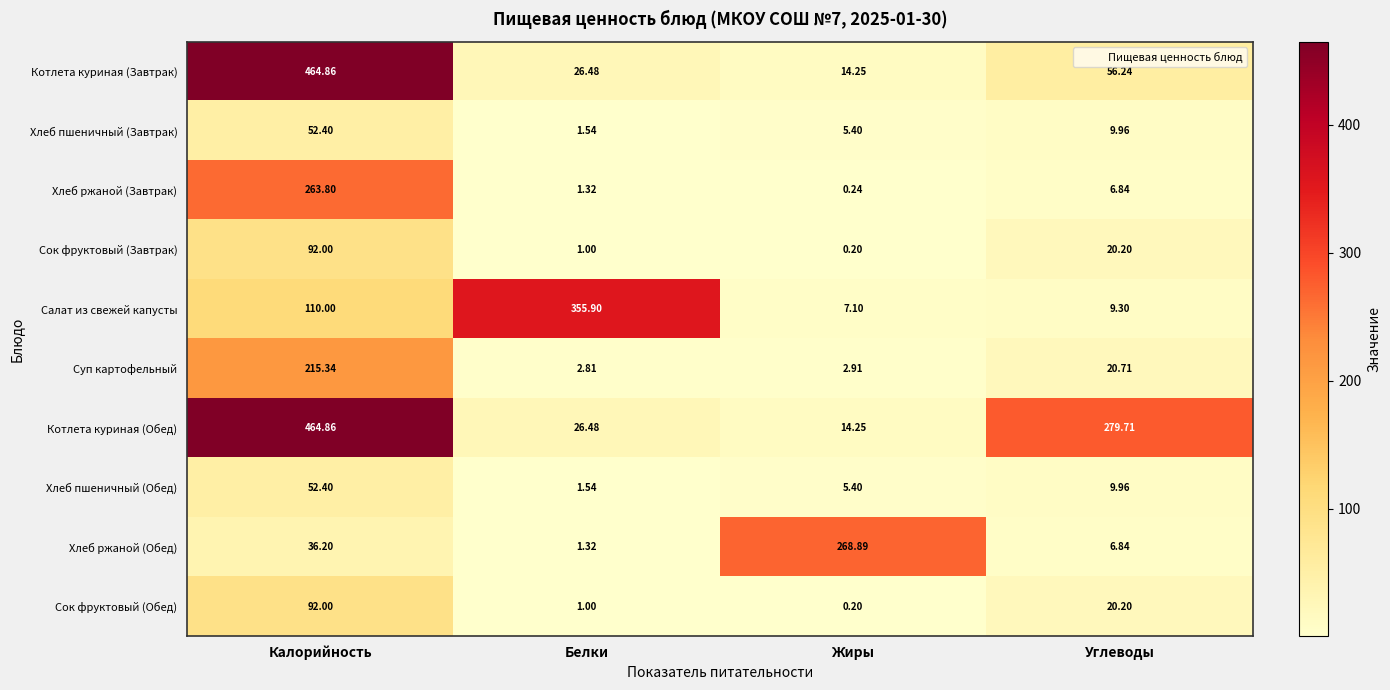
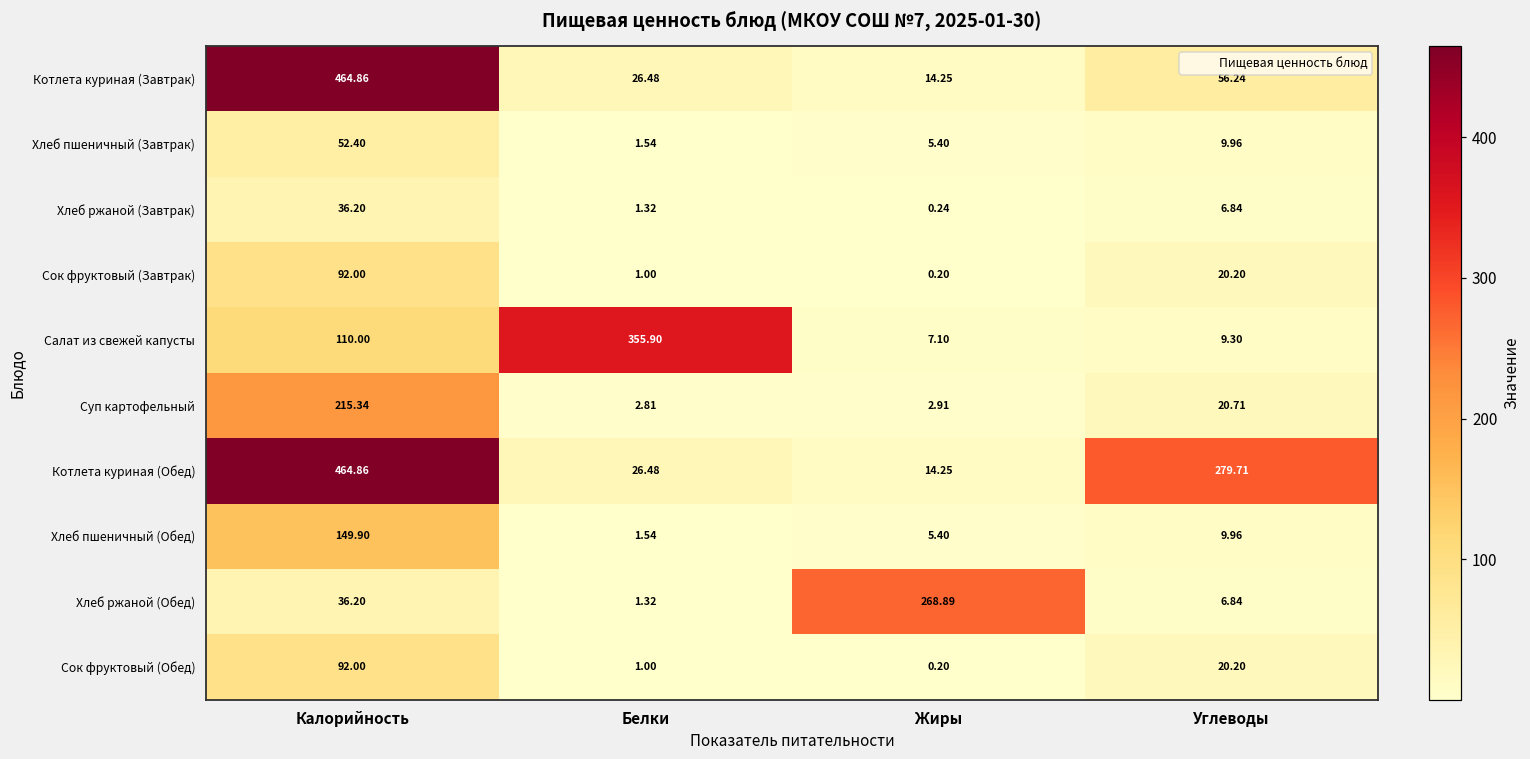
  {
    "Котлета куриная (Завтрак)": {
      "Калорийность": 464.86,
      "Белки": 26.48,
      "Жиры": 14.25
    },
    "Хлеб пшеничный (Завтрак)": {
      "Калорийность": 52.40,
      "Белки": 1.54,
      "Жиры": 5.40,
      "Углеводы": 9.96
    },
    "Хлеб ржаной (Завтрак)": {
-     "Калорийность": 263.80,
+     "Калорийность": 36.20,
      "Белки": 1.32,
      "Жиры": 0.24,
      "Углеводы": 6.84
    },
    "Сок фруктовый (Завтрак)": {
      "Калорийность": 92.00,
      "Белки": 1.00,
      "Жиры": 0.20,
      "Углеводы": 20.20
    },
    "Салат из свежей капусты": {
      "Калорийность": 110.00,
      "Белки": 355.90,
      "Жиры": 7.10,
      "Углеводы": 9.30
    },
    "Суп картофельный": {
      "Калорийность": 215.34,
      "Белки": 2.81,
      "Жиры": 2.91,
      "Углеводы": 20.71
    },
    "Котлета куриная (Обед)": {
      "Калорийность": 464.86,
      "Белки": 26.48,
      "Жиры": 14.25,
      "Углеводы": 279.71
    },
    "Хлеб пшеничный (Обед)": {
-     "Калорийность": 52.40,
+     "Калорийность": 149.90,
      "Белки": 1.54,
      "Жиры": 5.40,
      "Углеводы": 9.96
    },
    "Хлеб ржаной (Обед)": {
      "Калорийность": 36.20,
      "Белки": 1.32,
      "Жиры": 268.89,
      "Углеводы": 6.84
    },
    "Сок фруктовый (Обед)": {
      "Калорийность": 92.00,
      "Белки": 1.00,
      "Жиры": 0.20,
      "Углеводы": 20.20
    }
  }
